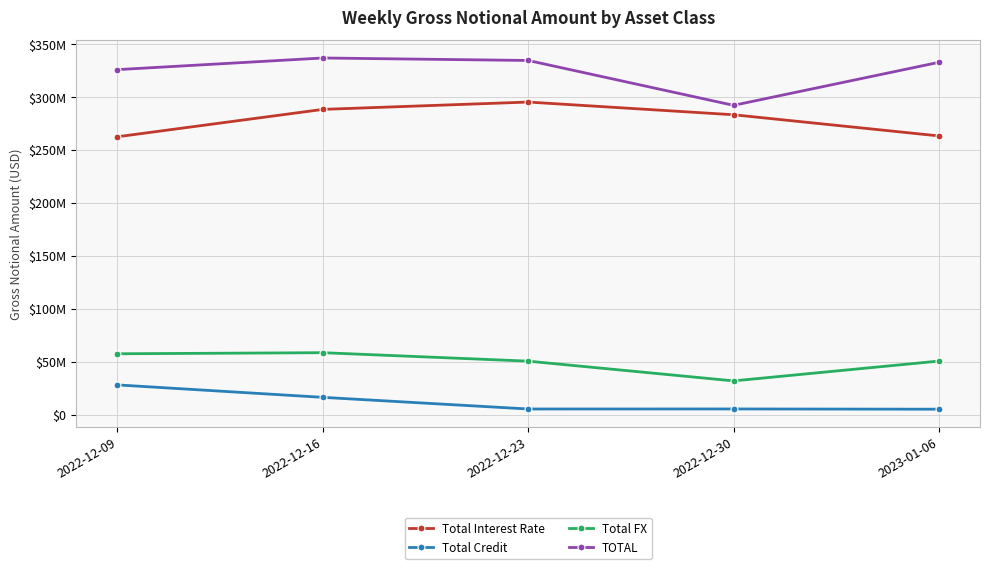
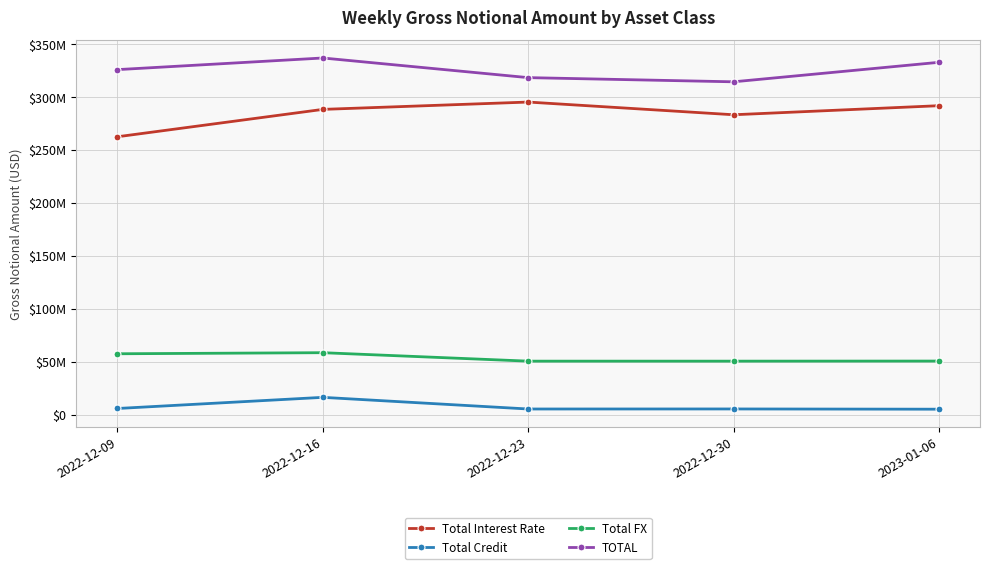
  {
    "Total Interest Rate": {
      "2022-12-09": "$263000000",
      "2022-12-16": "$289000000",
      "2022-12-23": "$296000000",
      "2022-12-30": "$284000000",
-     "2023-01-06": "$264000000"
+     "2023-01-06": "$292000000"
    },
    "Total Credit": {
-     "2022-12-09": "$28000000",
+     "2022-12-09": "$6000000",
      "2022-12-16": "$16000000",
      "2022-12-23": "$5000000",
      "2022-12-30": "$5000000",
      "2023-01-06": "$5000000"
    },
    "Total FX": {
      "2022-12-09": "$58000000",
      "2022-12-16": "$59000000",
      "2022-12-23": "$51000000",
-     "2022-12-30": "$32000000",
+     "2022-12-30": "$51000000",
      "2023-01-06": "$51000000"
    },
    "TOTAL": {
      "2022-12-09": "$326000000",
      "2022-12-16": "$337000000",
-     "2022-12-23": "$335000000",
-     "2022-12-30": "$292000000",
+     "2022-12-23": "$319000000",
+     "2022-12-30": "$315000000",
      "2023-01-06": "$333000000"
    }
  }
